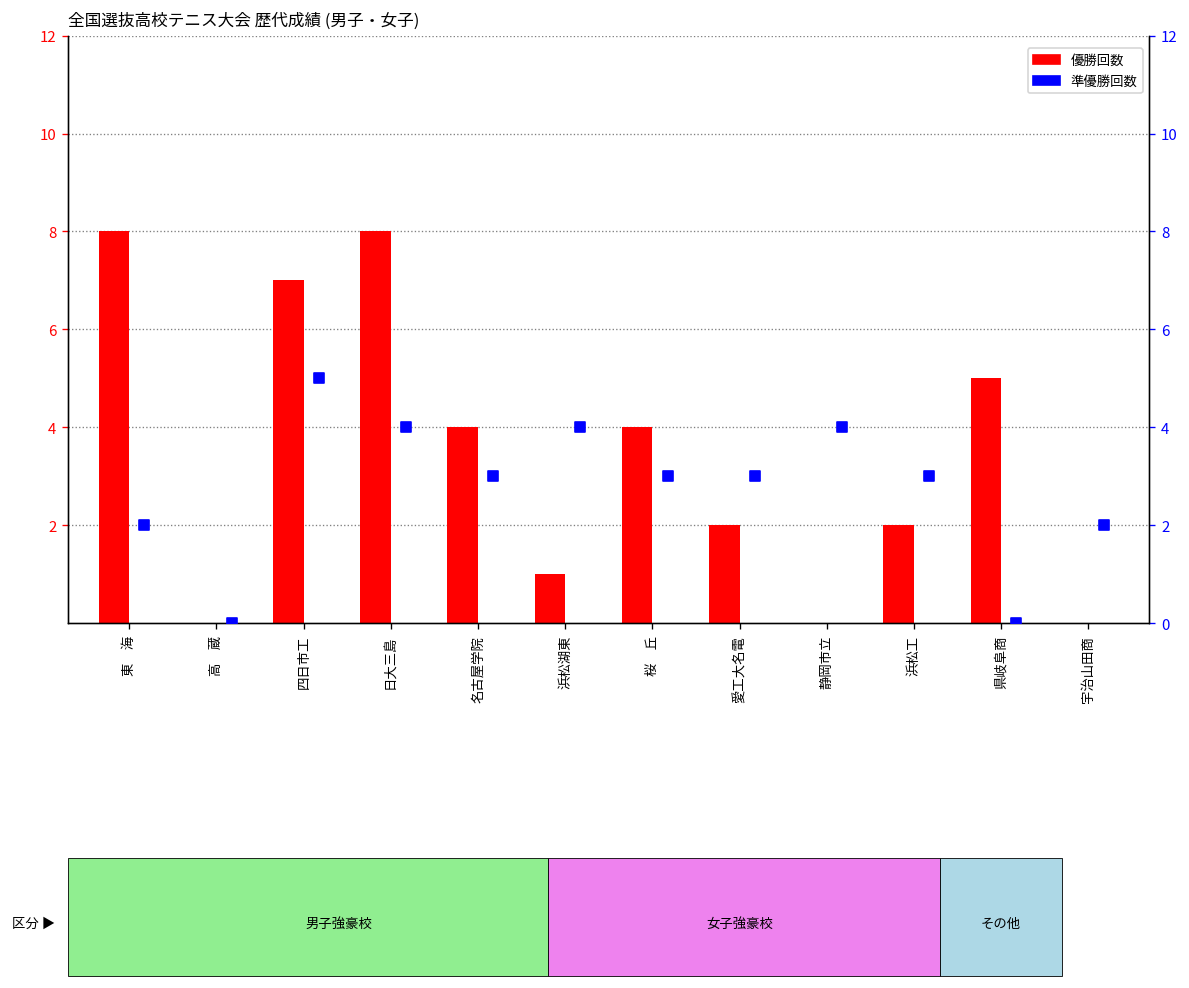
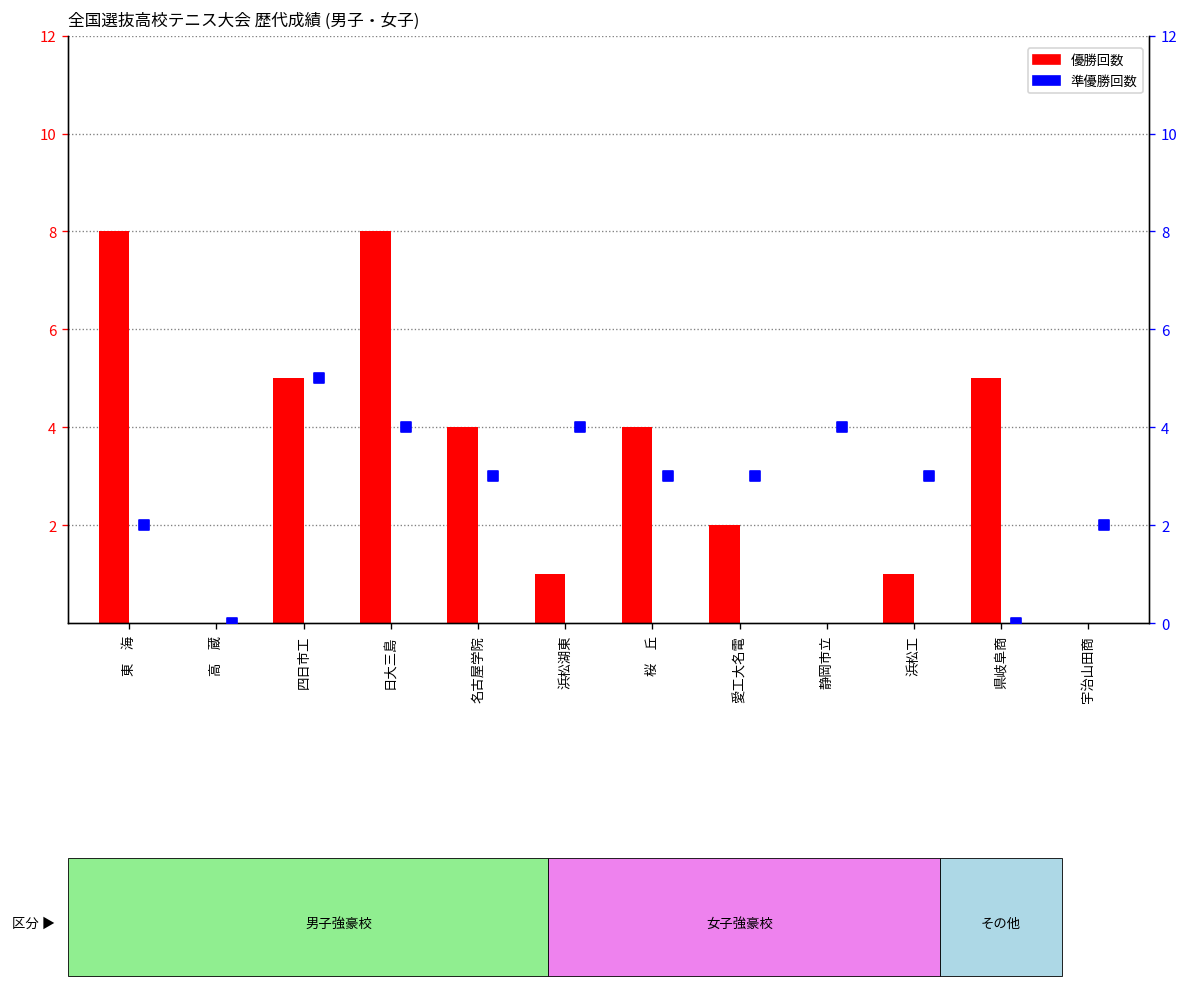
  {
    "優勝回数": {
      "東 海": 8,
      "高 蔵": 0,
-     "四日市工": 7,
+     "四日市工": 5,
      "日大三島": 8,
      "名古屋学院": 4,
      "浜松湖東": 1,
      "桜 丘": 4,
      "愛工大名電": 2,
      "静岡市立": 0,
-     "浜松工": 2,
+     "浜松工": 1,
      "県岐阜商": 5,
      "宇治山田商": 0
    }
  }
